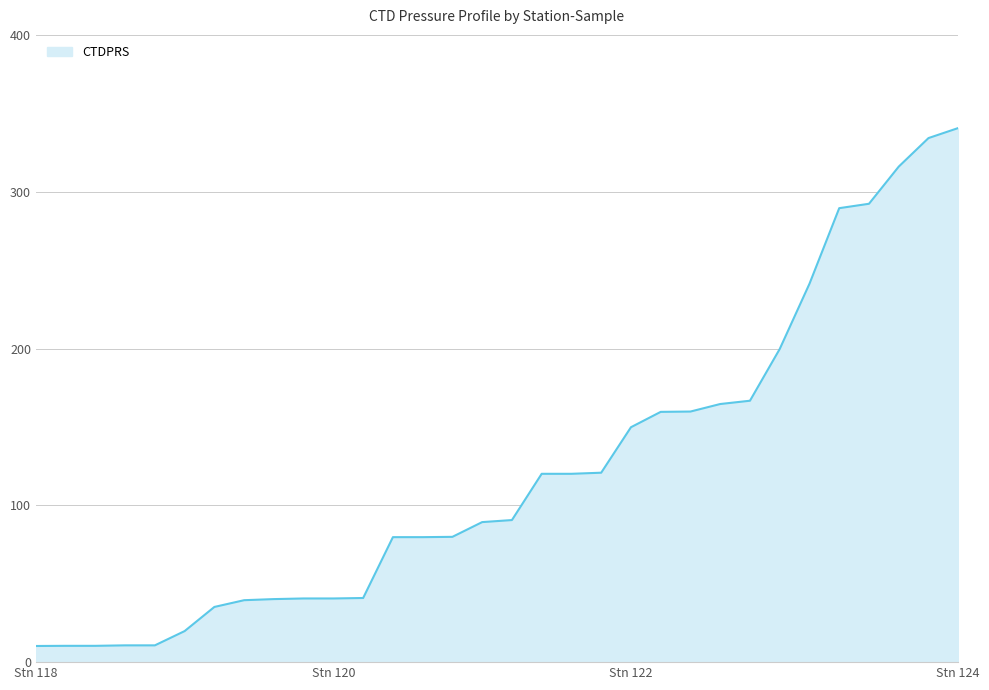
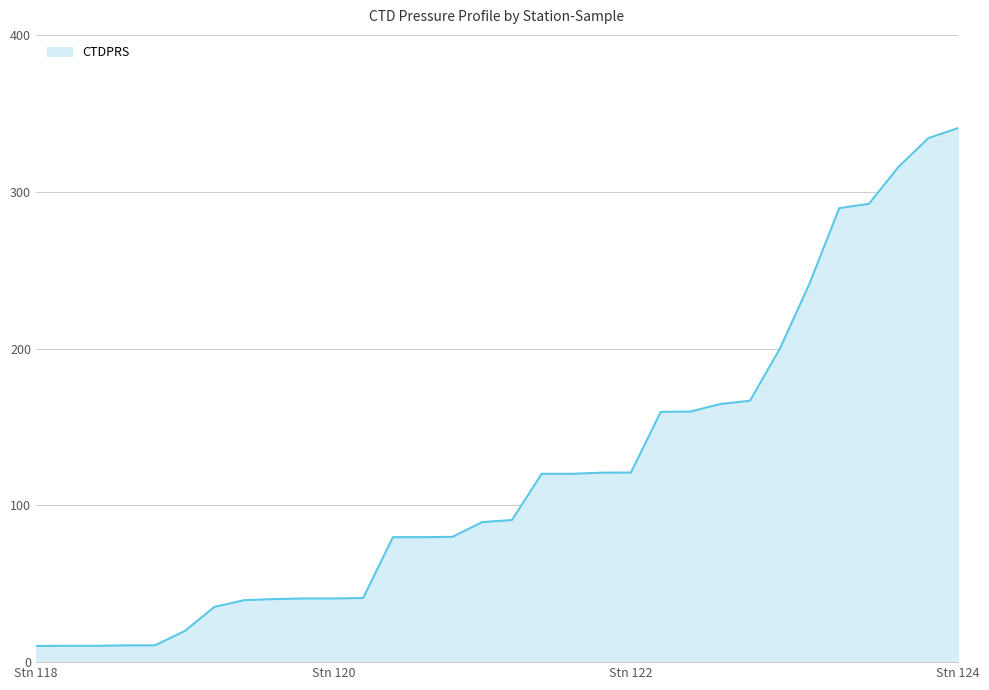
  {
    "Stn 118": 10,
    "Stn 120": 41,
-   "Stn 122": 150,
+   "Stn 122": 121,
    "Stn 124": 341
  }
